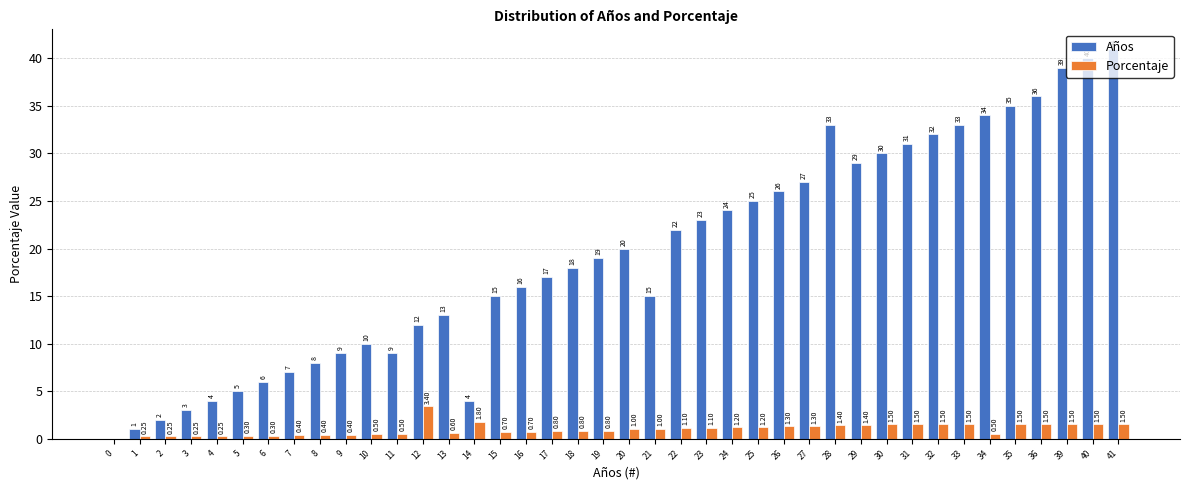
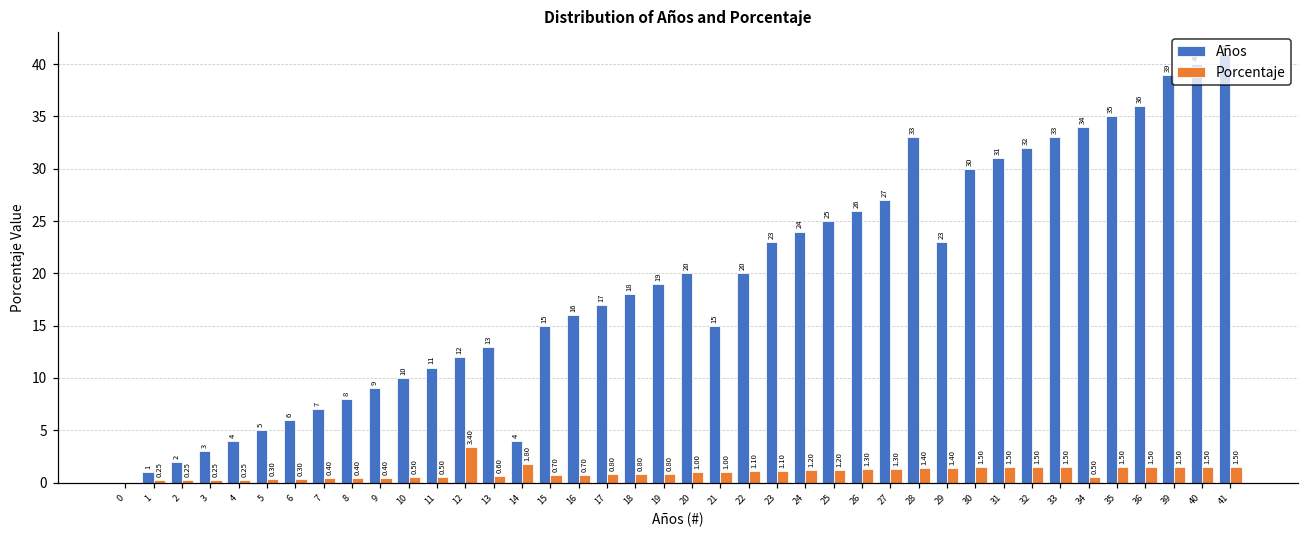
  {
    "Años": {
      "1": 1,
      "2": 2,
      "3": 3,
      "4": 4,
      "5": 5,
      "6": 6,
      "7": 7,
      "8": 8,
      "9": 9,
      "10": 10,
-     "11": 9,
+     "11": 11,
      "12": 12,
      "13": 13,
      "14": 4,
      "15": 15,
      "16": 16,
      "17": 17,
      "18": 18,
      "19": 19,
      "20": 20,
      "21": 15,
-     "22": 22,
+     "22": 20,
      "23": 23,
      "24": 24,
      "25": 25,
      "26": 26,
      "27": 27,
      "28": 33,
-     "29": 29,
+     "29": 23,
      "30": 30,
      "31": 31,
      "32": 32,
      "33": 33,
      "34": 34,
      "35": 35,
      "36": 36
    },
    "Porcentaje": {
      "1": 0.25,
      "2": 0.25,
      "3": 0.25,
      "4": 0.25,
      "5": 0.30,
      "6": 0.30,
      "7": 0.40,
      "8": 0.40,
      "9": 0.40,
      "10": 0.50,
      "11": 0.50,
      "12": 3.40,
      "13": 0.60,
      "14": 1.80,
      "15": 0.70,
      "16": 0.70,
      "17": 0.80,
      "18": 0.80,
      "19": 0.80,
      "20": 1.00,
      "21": 1.00,
      "22": 1.10,
      "23": 1.10,
      "24": 1.20,
      "25": 1.20,
      "26": 1.30,
      "27": 1.30,
      "28": 1.40,
      "29": 1.40,
      "30": 1.50,
      "31": 1.50,
      "32": 1.50,
      "33": 1.50,
      "34": 0.50,
      "35": 1.50,
      "36": 1.50,
      "39": 1.50,
      "40": 1.50,
      "41": 1.50
    }
  }
